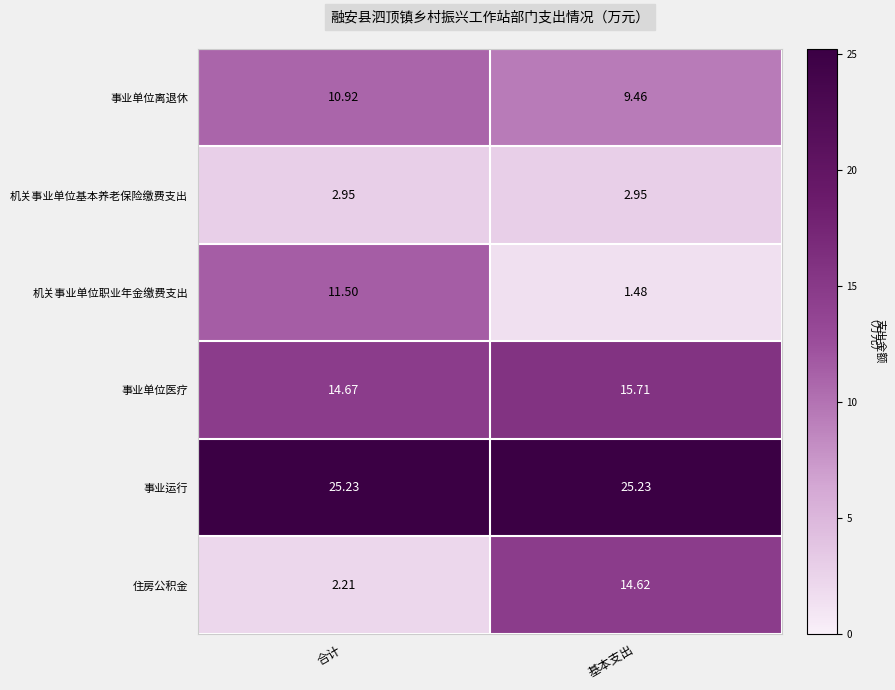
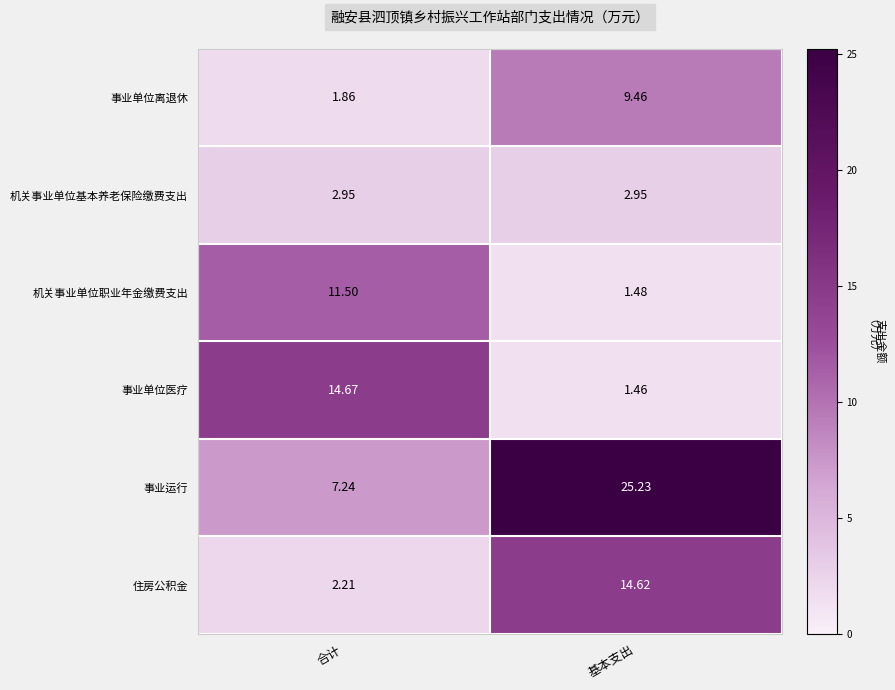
  {
    "事业单位离退休": {
-     "合计": 10.92,
+     "合计": 1.86,
      "基本支出": 9.46
    },
    "机关事业单位基本养老保险缴费支出": {
      "合计": 2.95,
      "基本支出": 2.95
    },
    "机关事业单位职业年金缴费支出": {
      "合计": 11.50,
      "基本支出": 1.48
    },
    "事业单位医疗": {
      "合计": 14.67,
-     "基本支出": 15.71
+     "基本支出": 1.46
    },
    "事业运行": {
-     "合计": 25.23,
+     "合计": 7.24,
      "基本支出": 25.23
    },
    "住房公积金": {
      "合计": 2.21,
      "基本支出": 14.62
    }
  }
